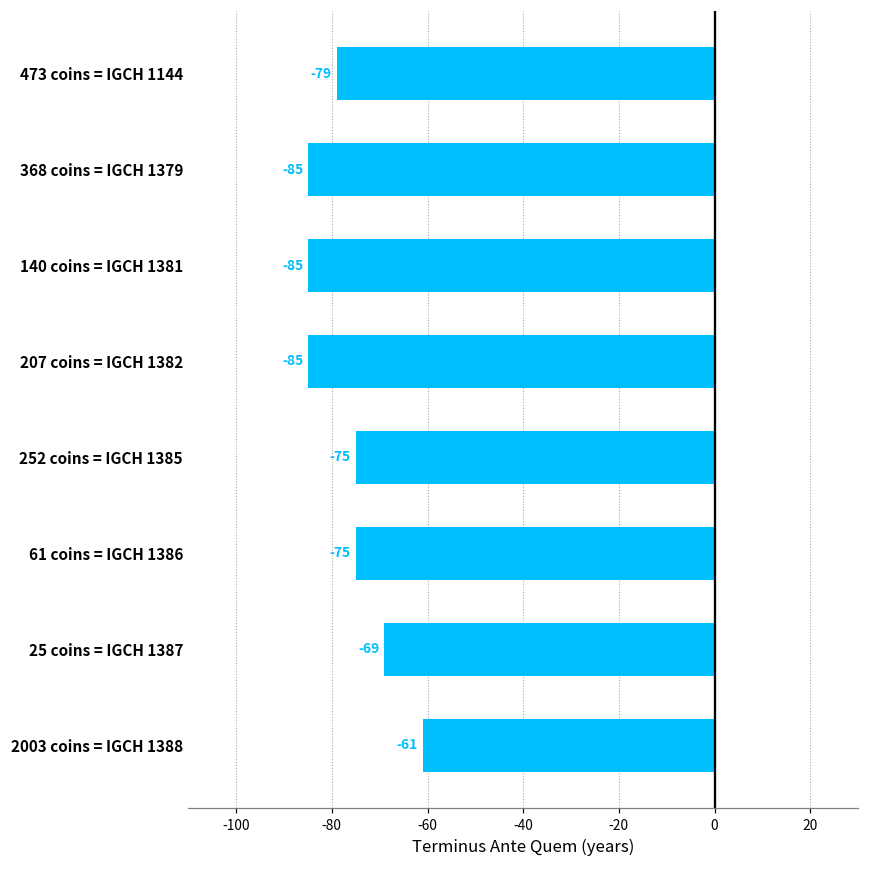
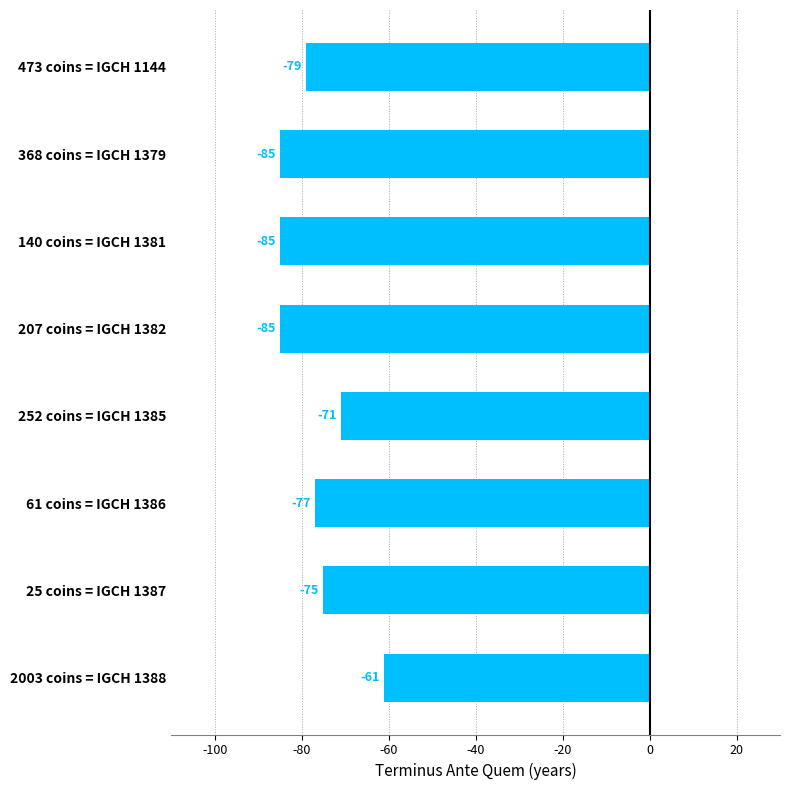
  {
    "473 coins = IGCH 1144": -79,
    "368 coins = IGCH 1379": -85,
    "140 coins = IGCH 1381": -85,
    "207 coins = IGCH 1382": -85,
-   "252 coins = IGCH 1385": -75,
-   "61 coins = IGCH 1386": -75,
-   "25 coins = IGCH 1387": -69,
+   "252 coins = IGCH 1385": -71,
+   "61 coins = IGCH 1386": -77,
+   "25 coins = IGCH 1387": -75,
    "2003 coins = IGCH 1388": -61
  }
